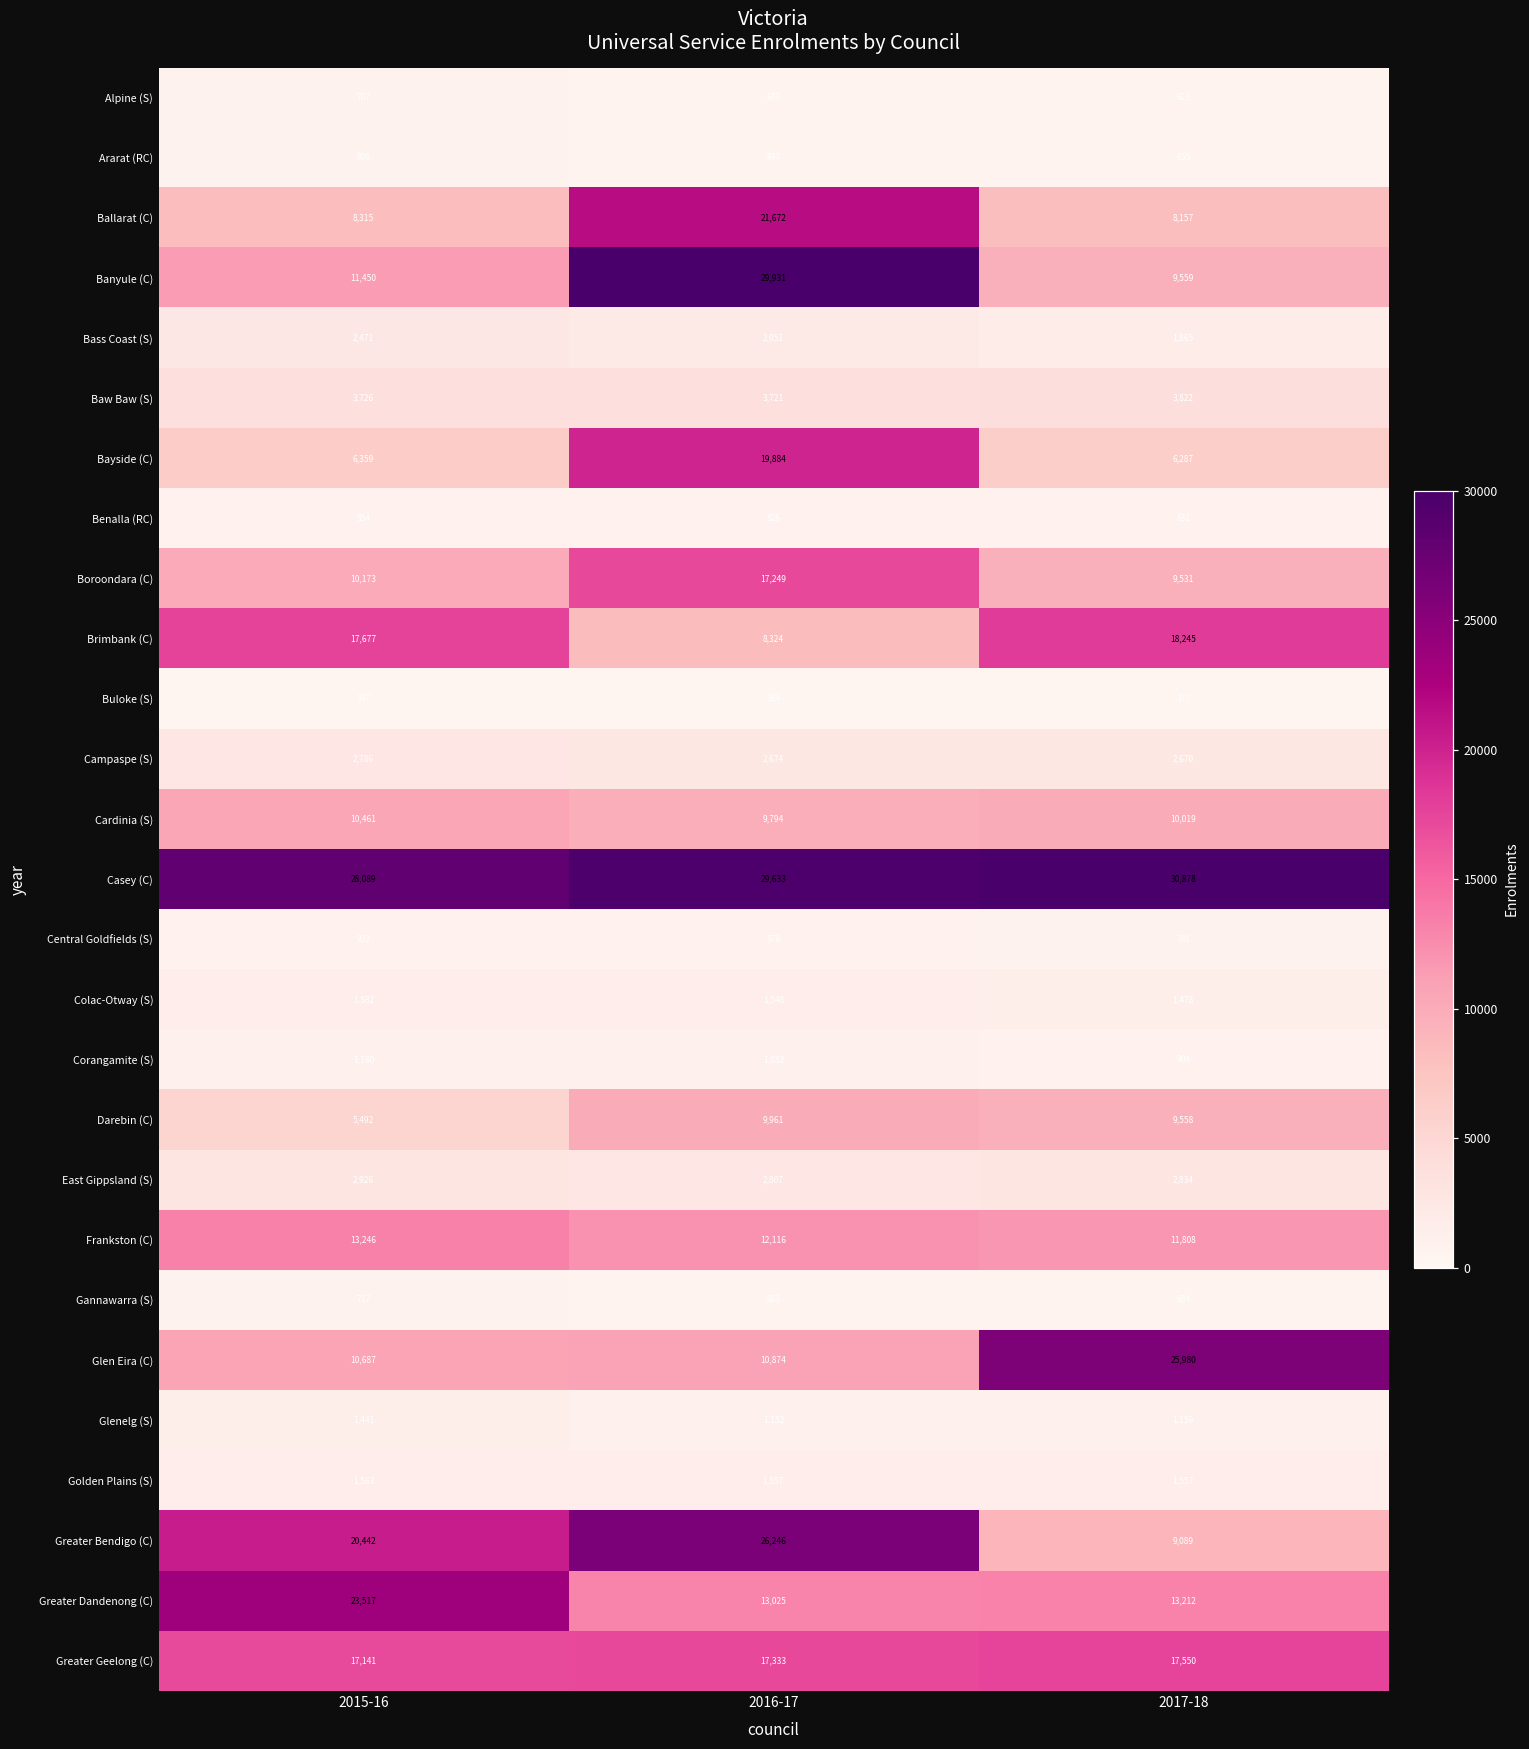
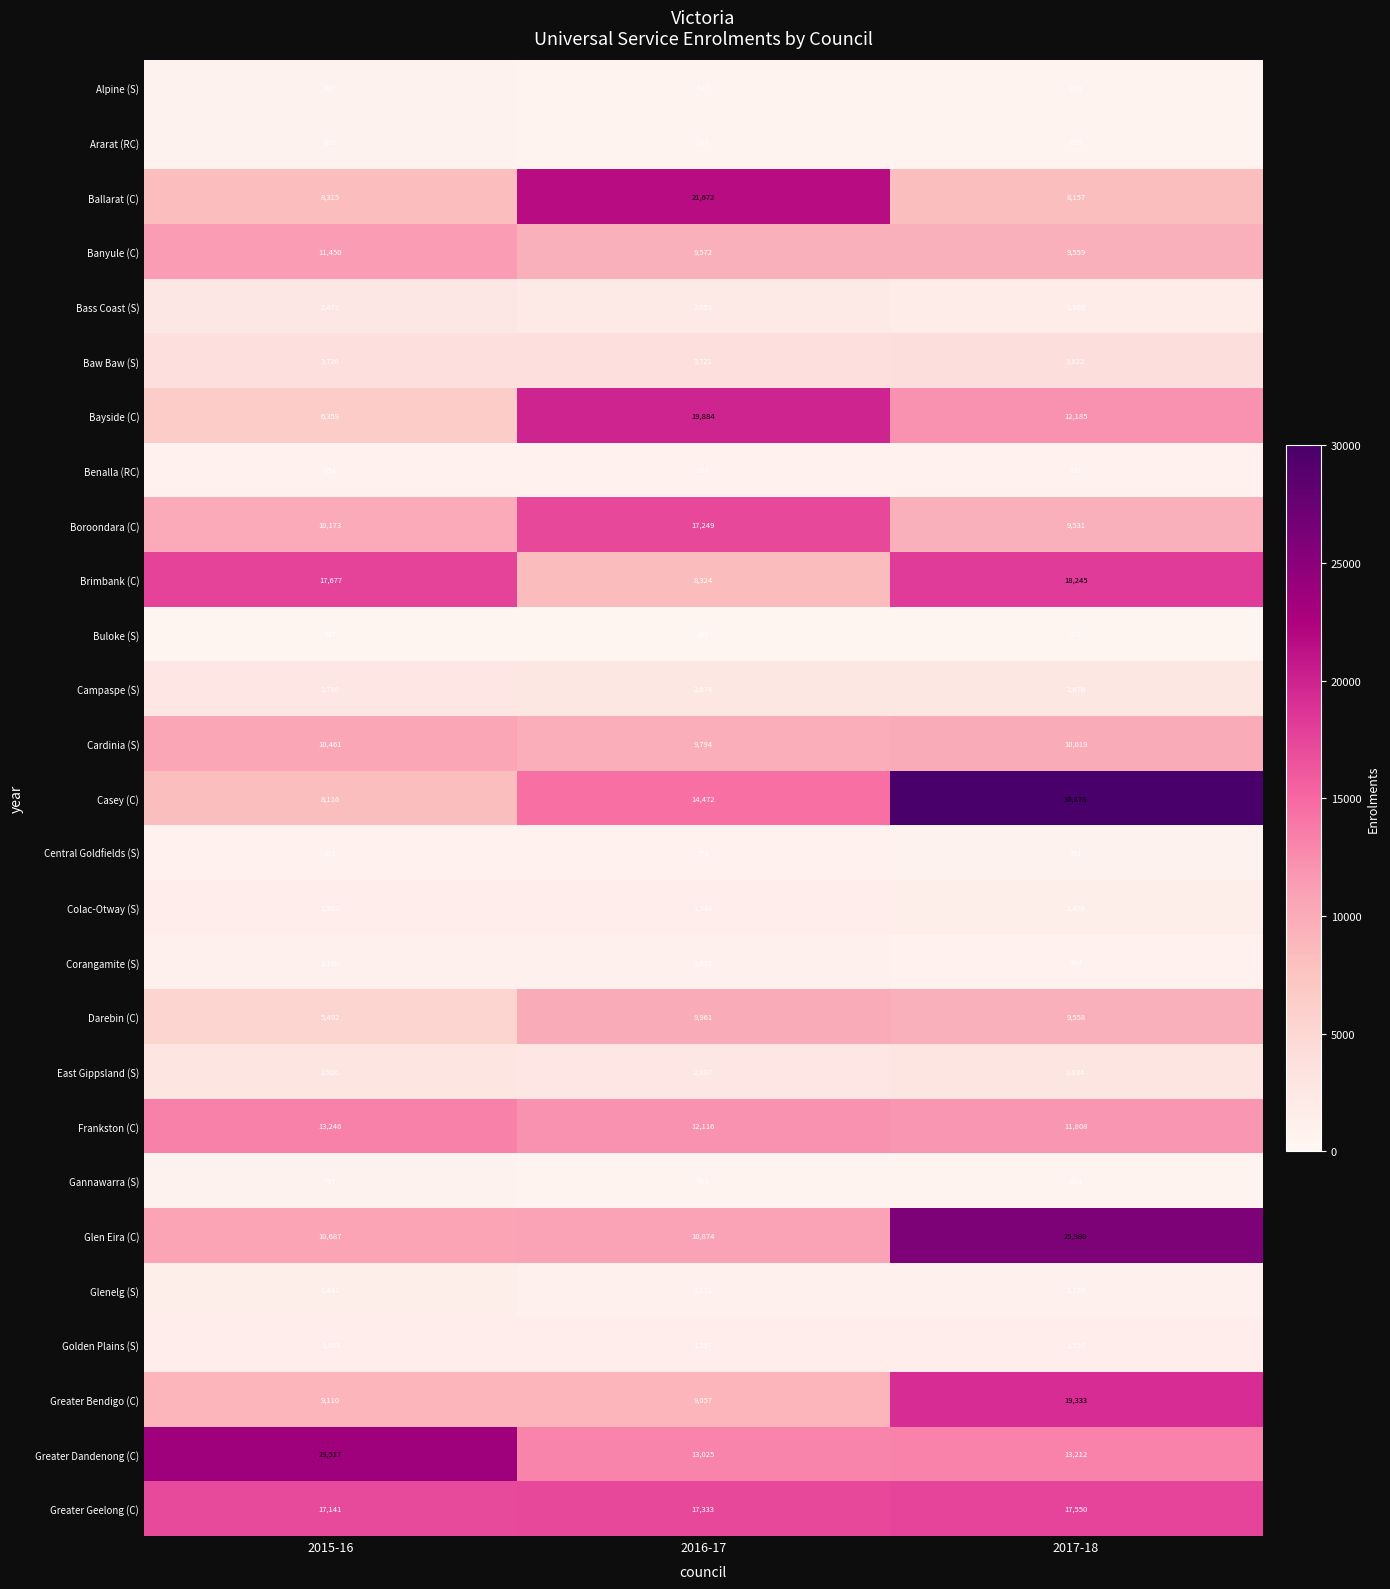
  {
    "Ballarat (C)": {
      "2015-16": "8,315",
      "2016-17": "21,672",
      "2017-18": "8,157"
    },
    "Banyule (C)": {
      "2015-16": "11,450",
-     "2016-17": "29,931",
+     "2016-17": "9,572",
      "2017-18": "9,559"
    },
    "Bayside (C)": {
      "2015-16": "6,359",
      "2016-17": "19,884",
-     "2017-18": "6,287"
+     "2017-18": "12,185"
    },
    "Boroondara (C)": {
      "2015-16": "10,173",
      "2016-17": "17,249",
      "2017-18": "9,531"
    },
    "Brimbank (C)": {
      "2015-16": "17,677",
      "2016-17": "8,324",
      "2017-18": "18,245"
    },
    "Cardinia (S)": {
      "2015-16": "10,461",
      "2016-17": "9,794",
      "2017-18": "10,019"
    },
    "Casey (C)": {
-     "2015-16": "28,089",
-     "2016-17": "29,633",
+     "2015-16": "8,116",
+     "2016-17": "14,472",
      "2017-18": "30,878"
    },
    "Darebin (C)": {
      "2016-17": "9,961",
      "2017-18": "9,558"
    },
    "Frankston (C)": {
      "2015-16": "13,246",
      "2016-17": "12,116",
      "2017-18": "11,808"
    },
    "Glen Eira (C)": {
      "2015-16": "10,687",
      "2016-17": "10,874",
      "2017-18": "25,980"
    },
    "Greater Bendigo (C)": {
-     "2015-16": "20,442",
-     "2016-17": "26,246",
-     "2017-18": "9,089"
+     "2015-16": "9,110",
+     "2016-17": "9,057",
+     "2017-18": "19,333"
    },
    "Greater Dandenong (C)": {
      "2015-16": "23,517",
      "2016-17": "13,025",
      "2017-18": "13,212"
    },
    "Greater Geelong (C)": {
      "2015-16": "17,141",
      "2016-17": "17,333",
      "2017-18": "17,550"
    }
  }
